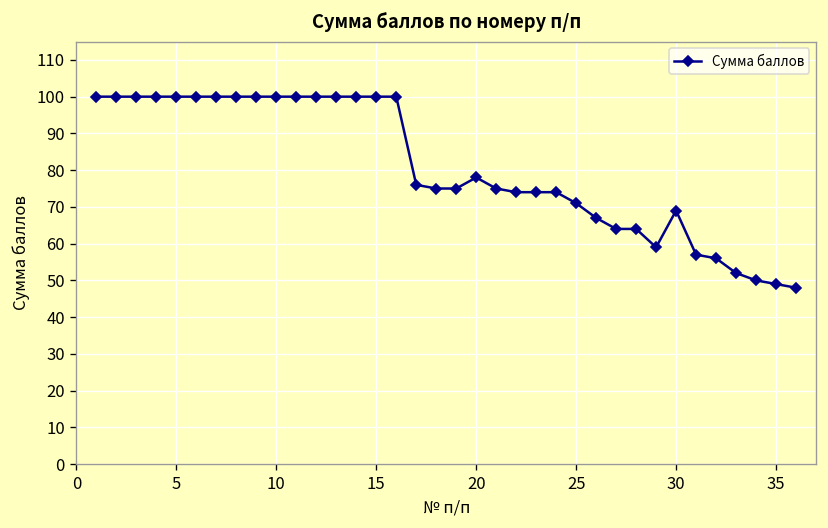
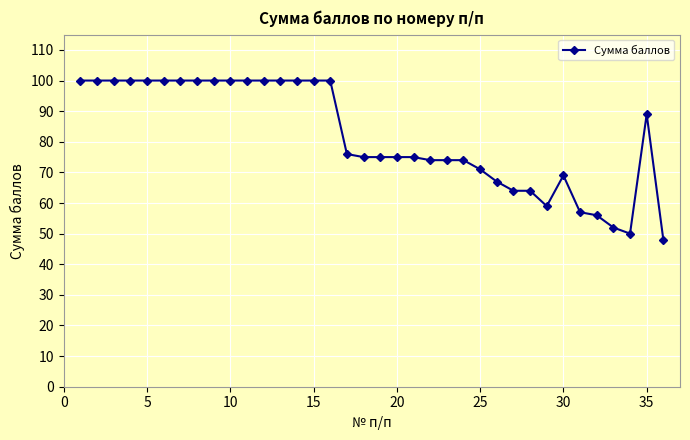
  {
    "5": 100,
    "10": 100,
    "15": 100,
-   "20": 78,
+   "20": 75,
    "25": 71,
    "30": 69,
-   "35": 49
+   "35": 89
  }
